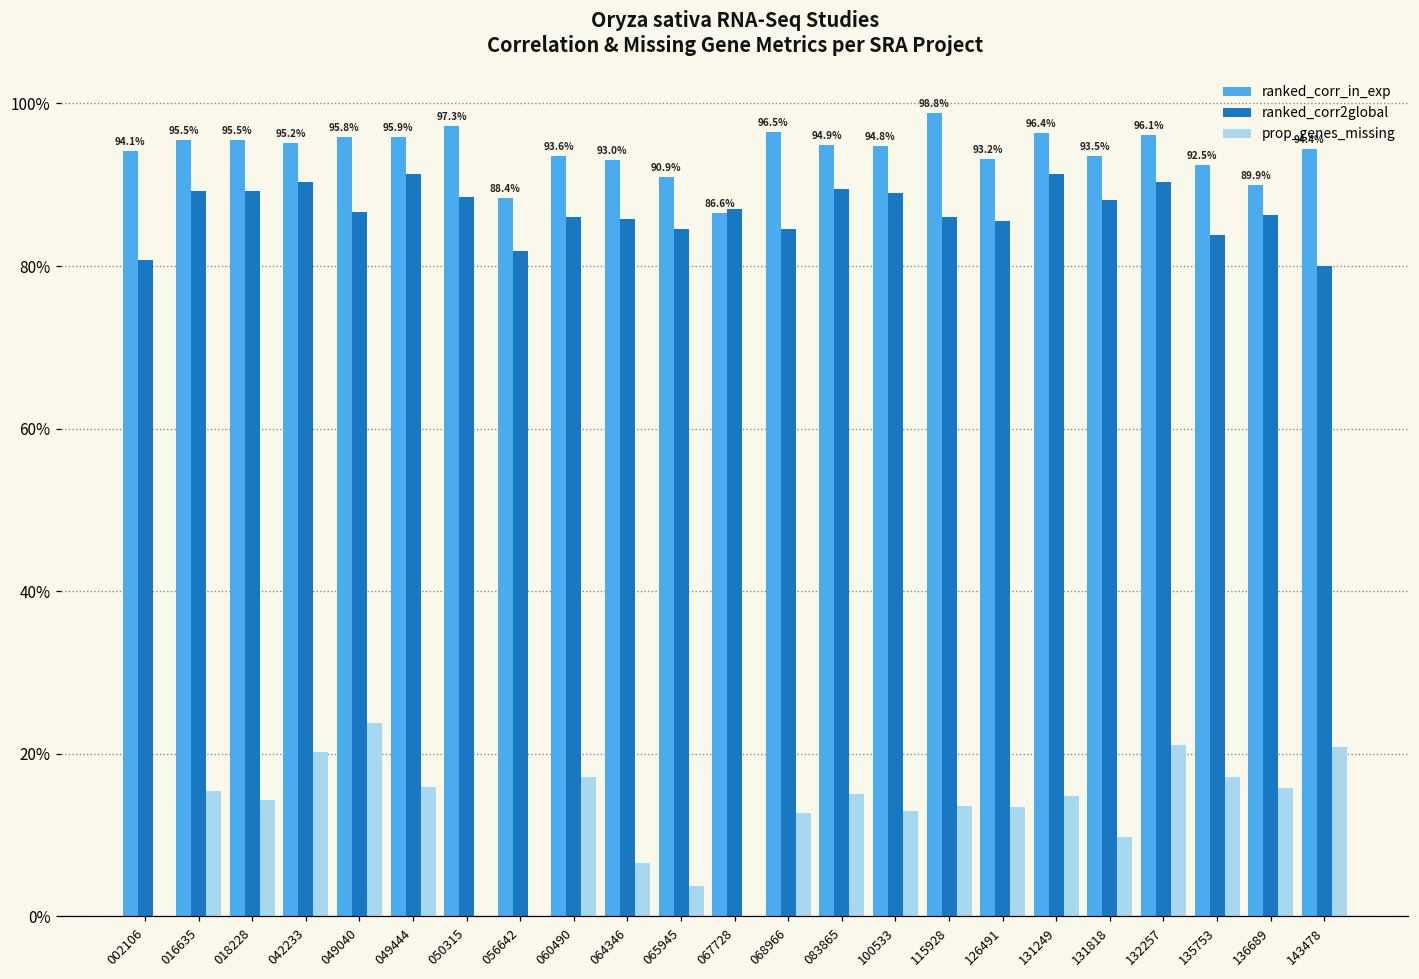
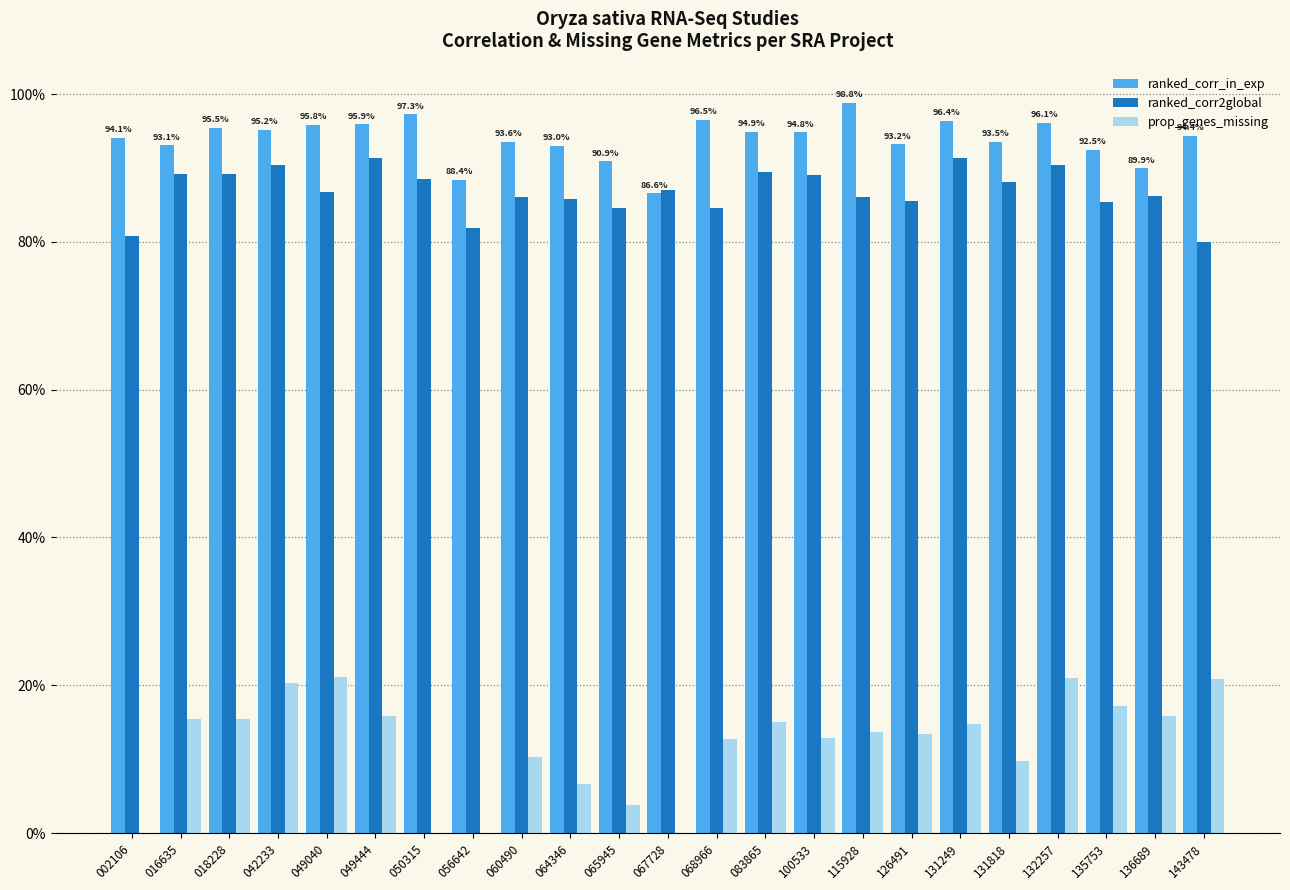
  {
    "ranked_corr_in_exp": {
      "002106": "94.1%",
-     "016635": "95.5%",
+     "016635": "93.1%",
      "018228": "95.5%",
      "042233": "95.2%",
      "049040": "95.8%",
      "049444": "95.9%",
      "050315": "97.3%",
      "056642": "88.4%",
      "060490": "93.6%",
      "064346": "93.0%",
      "065945": "90.9%",
      "067728": "86.6%",
      "068966": "96.5%",
      "083865": "94.9%",
      "100533": "94.8%",
      "115928": "98.8%",
      "126491": "93.2%",
      "131249": "96.4%",
      "131818": "93.5%",
      "132257": "96.1%",
      "135753": "92.5%",
      "136689": "89.9%",
      "143478": "94.4%"
    },
    "ranked_corr2global": {
      "002106": "81%",
      "016635": "89%",
      "018228": "89%",
      "042233": "90%",
      "049040": "87%",
      "049444": "91%",
      "050315": "88%",
      "056642": "82%",
      "060490": "86%",
      "064346": "86%",
      "065945": "85%",
      "068966": "85%",
      "083865": "90%",
      "100533": "89%",
      "115928": "86%",
      "126491": "85%",
      "131249": "91%",
      "131818": "88%",
      "132257": "90%",
-     "135753": "84%",
+     "135753": "85%",
      "136689": "86%",
      "143478": "80%"
    },
    "prop_genes_missing": {
      "002106": "0%",
      "016635": "15%",
-     "018228": "14%",
+     "018228": "15%",
      "042233": "20%",
-     "049040": "24%",
+     "049040": "21%",
      "049444": "16%",
      "050315": "0%",
      "056642": "0%",
-     "060490": "17%",
+     "060490": "10%",
      "064346": "7%",
      "065945": "4%",
      "067728": "0%",
      "068966": "13%",
      "083865": "15%",
      "100533": "13%",
      "115928": "14%",
      "126491": "13%",
      "131249": "15%",
      "131818": "10%",
      "132257": "21%",
      "135753": "17%",
      "136689": "16%",
      "143478": "21%"
    }
  }
